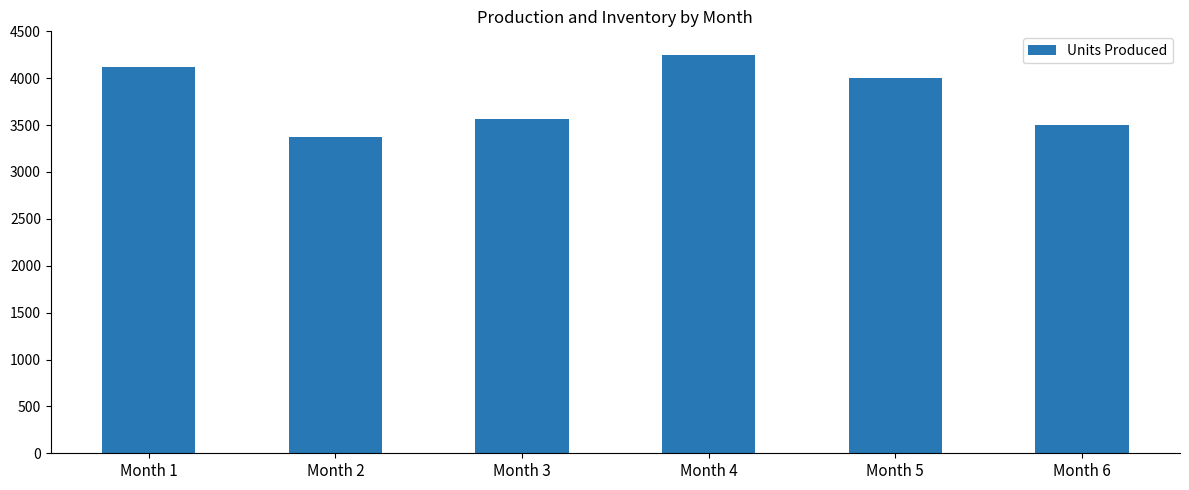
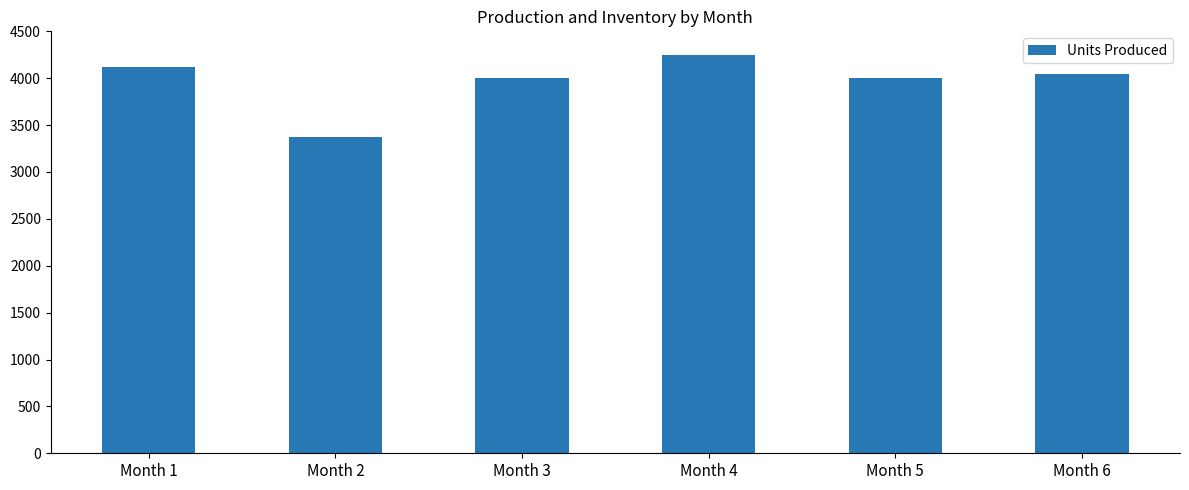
  {
    "Month 1": 4100,
    "Month 2": 3400,
-   "Month 3": 3600,
+   "Month 3": 4000,
    "Month 4": 4300,
    "Month 5": 4000,
-   "Month 6": 3500
+   "Month 6": 4000
  }
